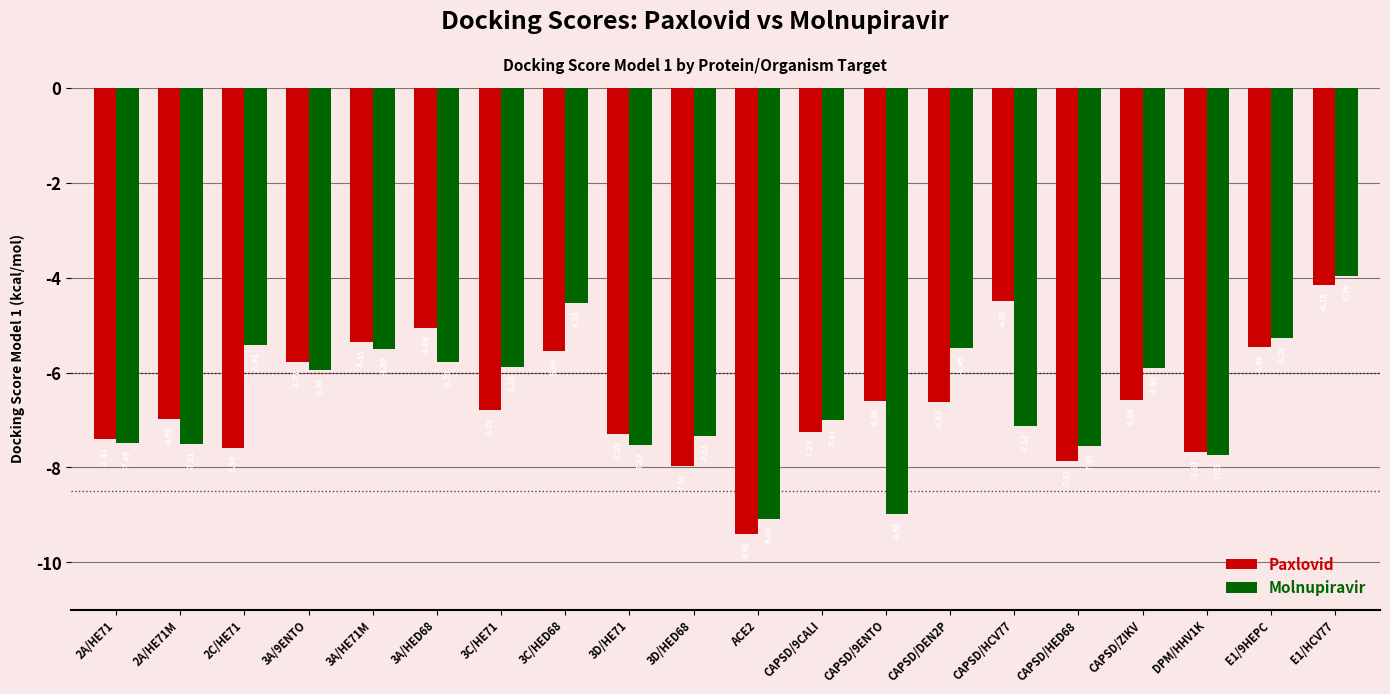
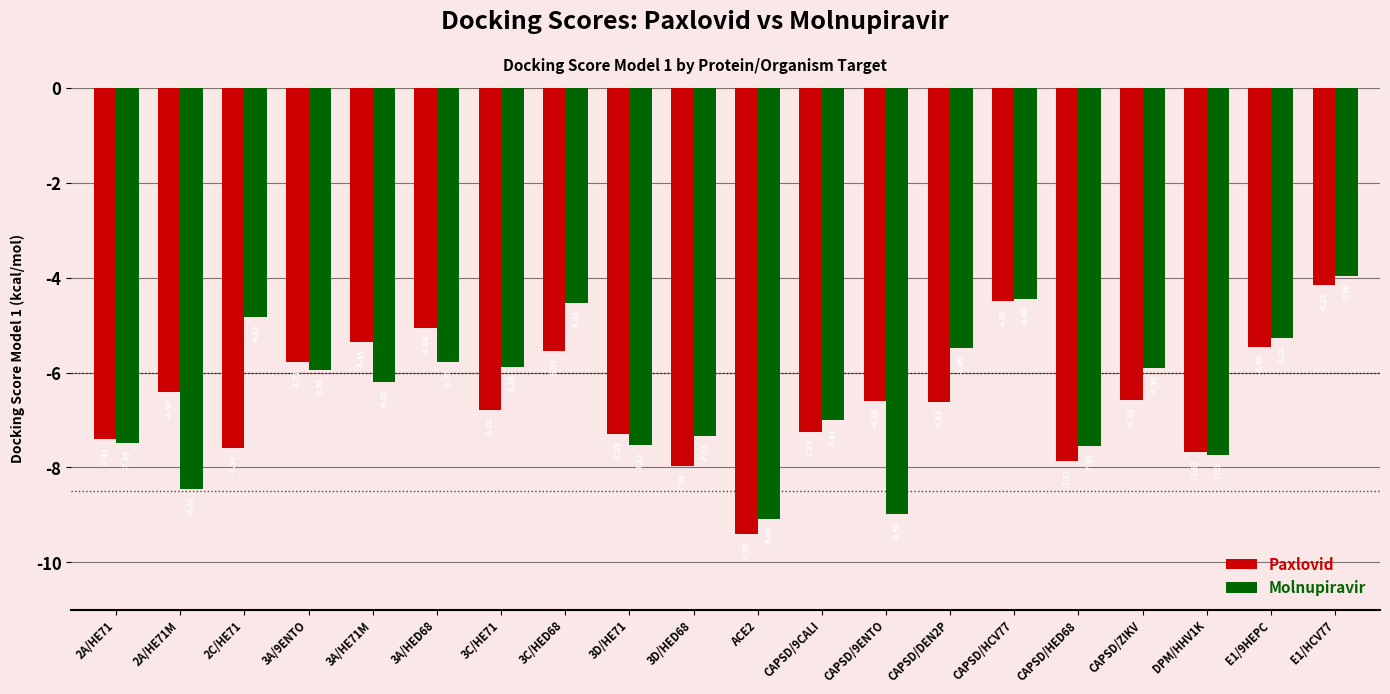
  {
    "Paxlovid": {
      "2A/HE71": -7.4,
-     "2A/HE71M": -7.0,
+     "2A/HE71M": -6.4,
      "2C/HE71": -7.6,
      "3A/9ENTO": -5.8,
      "3A/HE71M": -5.4,
      "3A/HED68": -5.1,
      "3C/HE71": -6.8,
      "3C/HED68": -5.5,
      "3D/HE71": -7.3,
      "3D/HED68": -8.0,
      "ACE2": -9.4,
      "CAPSD/9CALI": -7.3,
      "CAPSD/9ENTO": -6.6,
      "CAPSD/DEN2P": -6.6,
      "CAPSD/HCV77": -4.5,
      "CAPSD/HED68": -7.9,
      "CAPSD/ZIKV": -6.6,
      "DPM/HHV1K": -7.7,
      "E1/9HEPC": -5.5,
      "E1/HCV77": -4.2
    },
    "Molnupiravir": {
      "2A/HE71": -7.5,
-     "2A/HE71M": -7.5,
-     "2C/HE71": -5.4,
+     "2A/HE71M": -8.5,
+     "2C/HE71": -4.8,
      "3A/9ENTO": -6.0,
-     "3A/HE71M": -5.5,
+     "3A/HE71M": -6.2,
      "3A/HED68": -5.8,
      "3C/HE71": -5.9,
      "3C/HED68": -4.5,
      "3D/HE71": -7.5,
      "3D/HED68": -7.3,
      "ACE2": -9.1,
      "CAPSD/9CALI": -7.0,
      "CAPSD/9ENTO": -9.0,
      "CAPSD/DEN2P": -5.5,
-     "CAPSD/HCV77": -7.1,
+     "CAPSD/HCV77": -4.4,
      "CAPSD/HED68": -7.6,
      "CAPSD/ZIKV": -5.9,
      "DPM/HHV1K": -7.7,
      "E1/9HEPC": -5.3,
      "E1/HCV77": -4.0
    }
  }
